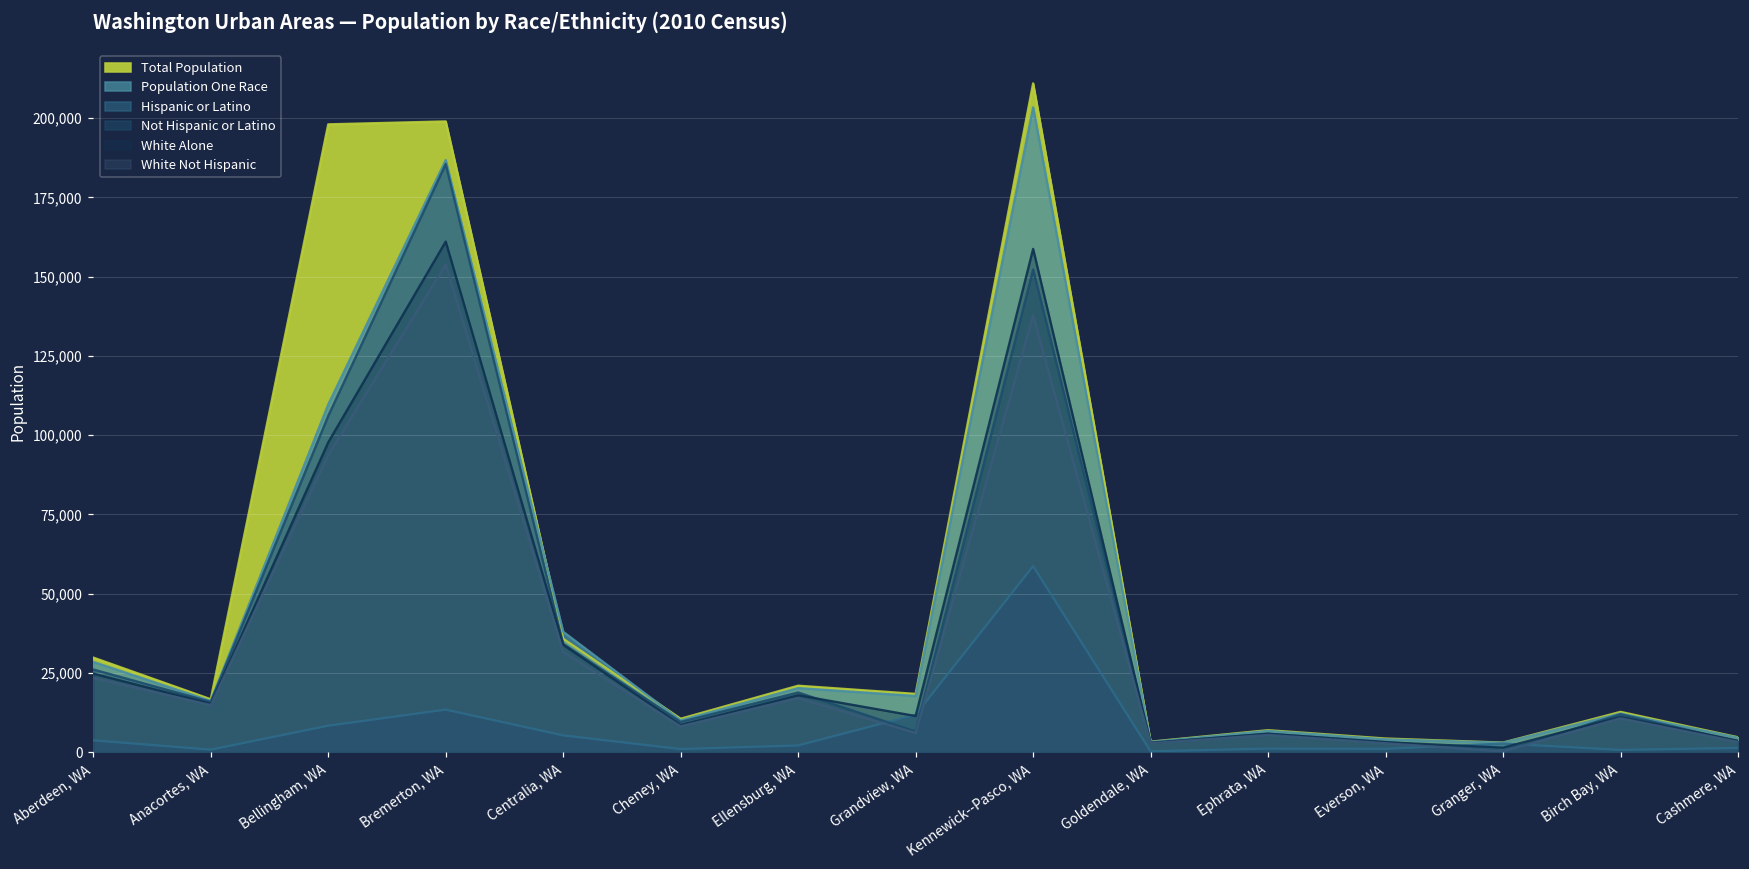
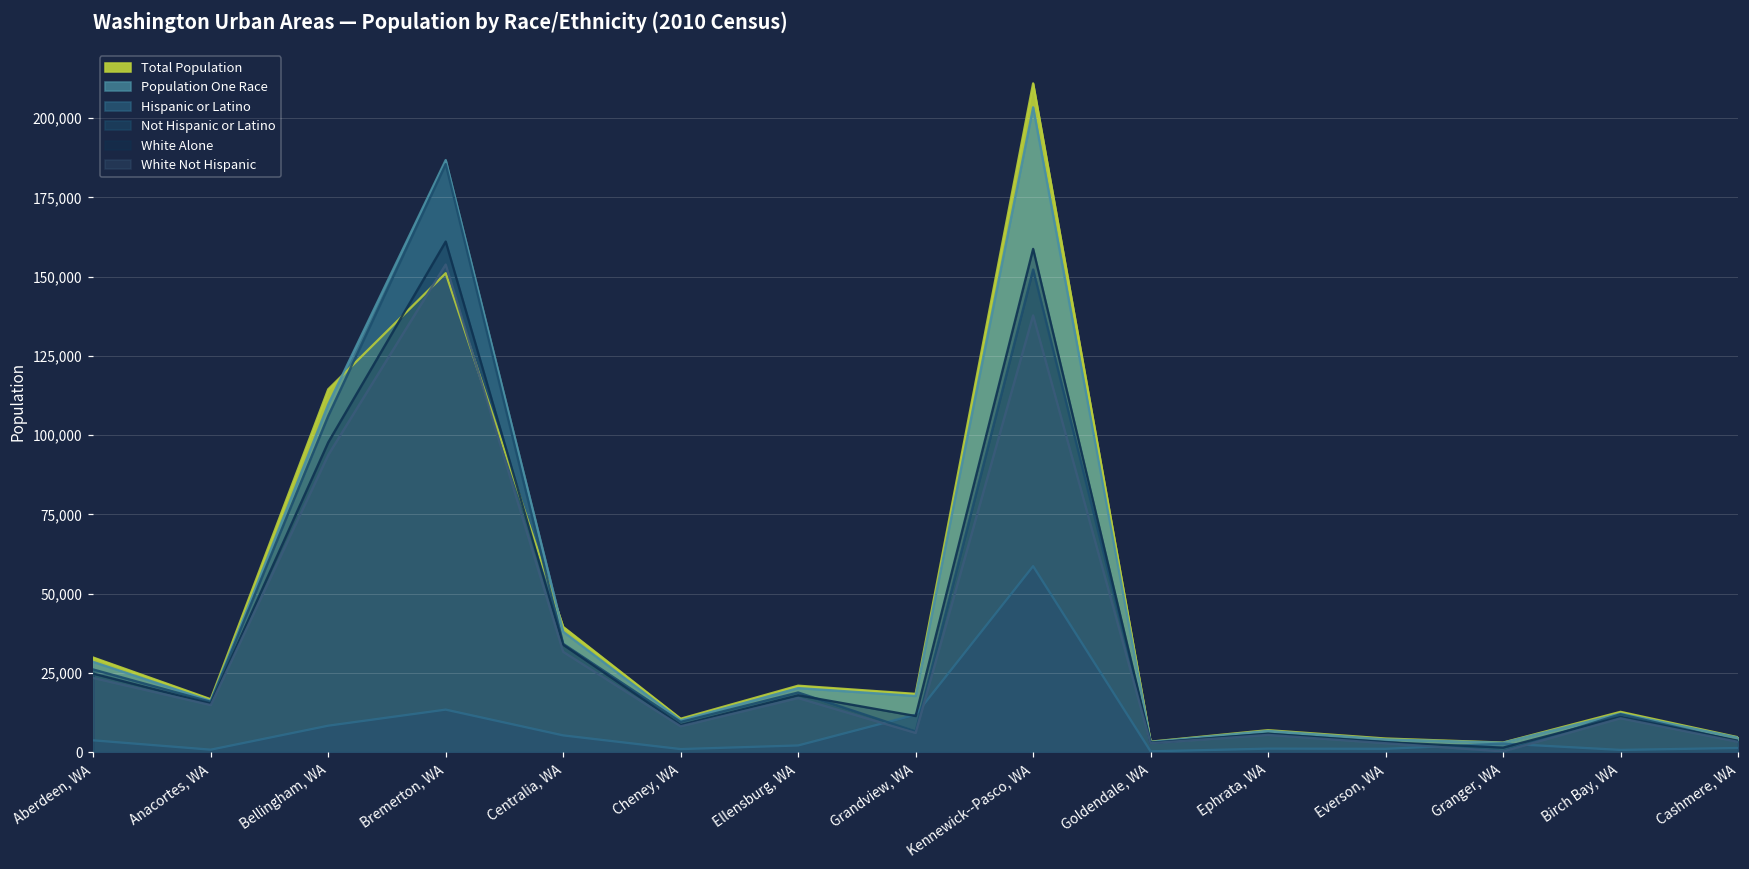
  {
    "Total Population": {
      "Aberdeen, WA": "30,000",
-     "Bellingham, WA": "198,000",
-     "Bremerton, WA": "199,000",
-     "Centralia, WA": "36,000",
+     "Bellingham, WA": "114,000",
+     "Bremerton, WA": "151,000",
+     "Centralia, WA": "40,000",
      "Kennewick--Pasco, WA": "211,000"
    }
  }
